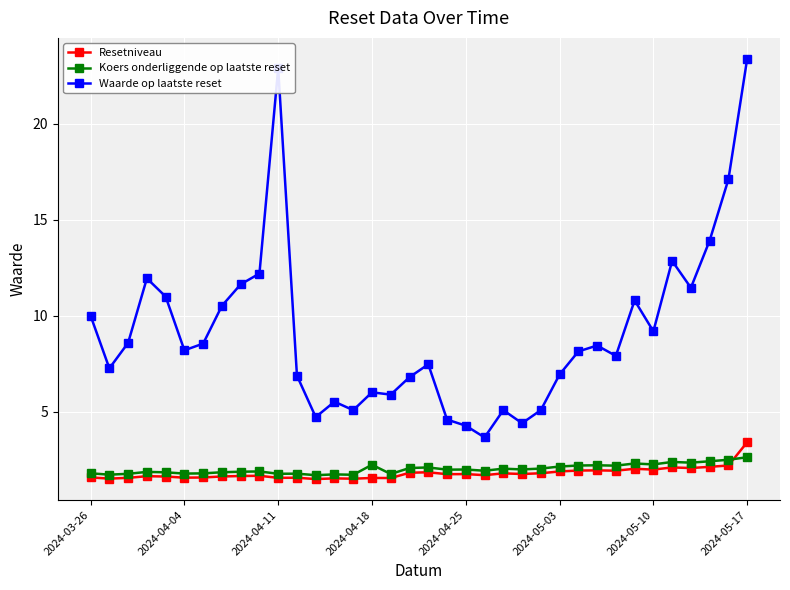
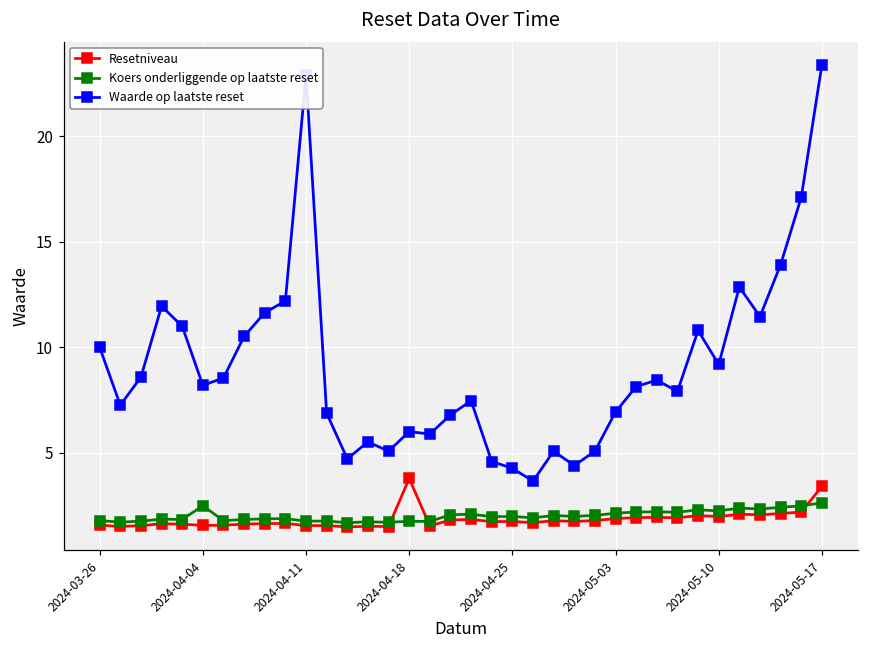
  {
    "Resetniveau": {
      "2024-03-26": 1.6,
      "2024-04-04": 1.6,
      "2024-04-11": 1.6,
-     "2024-04-18": 1.5,
+     "2024-04-18": 3.8,
      "2024-04-25": 1.7,
      "2024-05-03": 1.9,
      "2024-05-10": 2.0,
      "2024-05-17": 3.4
    },
    "Koers onderliggende op laatste reset": {
      "2024-03-26": 1.8,
-     "2024-04-04": 1.8,
+     "2024-04-04": 2.5,
      "2024-04-11": 1.8,
-     "2024-04-18": 2.2,
+     "2024-04-18": 1.8,
      "2024-04-25": 2.0,
      "2024-05-03": 2.1,
      "2024-05-10": 2.3,
      "2024-05-17": 2.6
    },
    "Waarde op laatste reset": {
      "2024-03-26": 10.0,
      "2024-04-04": 8.2,
      "2024-04-18": 6.0,
      "2024-04-25": 4.3,
      "2024-05-03": 6.9,
      "2024-05-10": 9.2,
      "2024-05-17": 23.4
    }
  }
